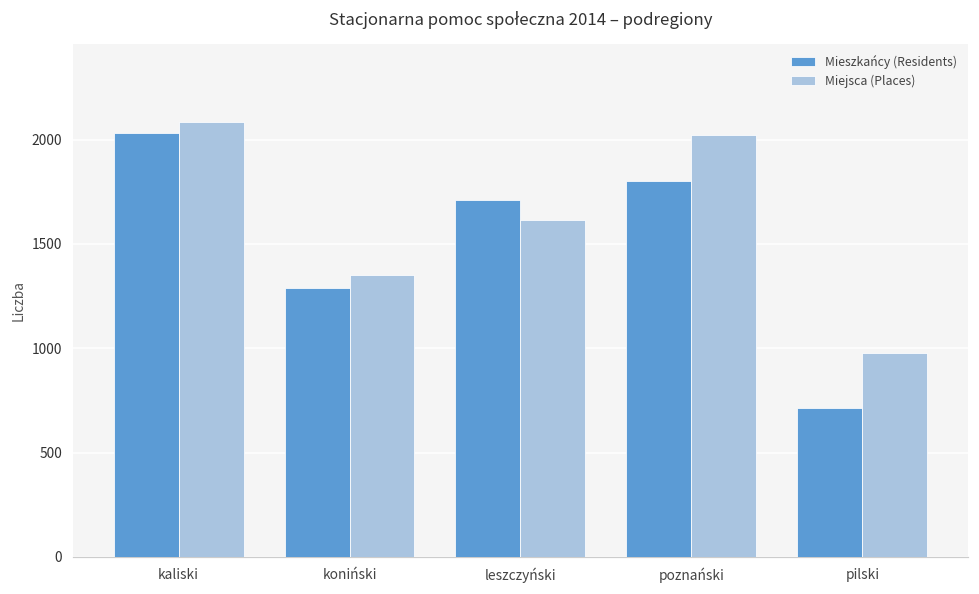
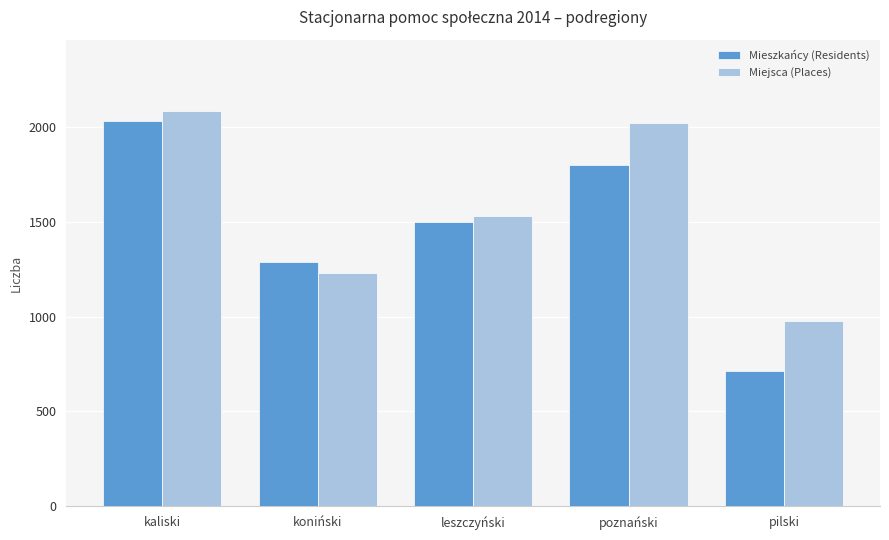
  {
    "Mieszkańcy (Residents)": {
      "kaliski": 2030,
      "koniński": 1290,
-     "leszczyński": 1710,
+     "leszczyński": 1500,
      "poznański": 1800,
      "pilski": 720
    },
    "Miejsca (Places)": {
      "kaliski": 2090,
-     "koniński": 1350,
-     "leszczyński": 1610,
+     "koniński": 1230,
+     "leszczyński": 1530,
      "poznański": 2020,
      "pilski": 980
    }
  }
